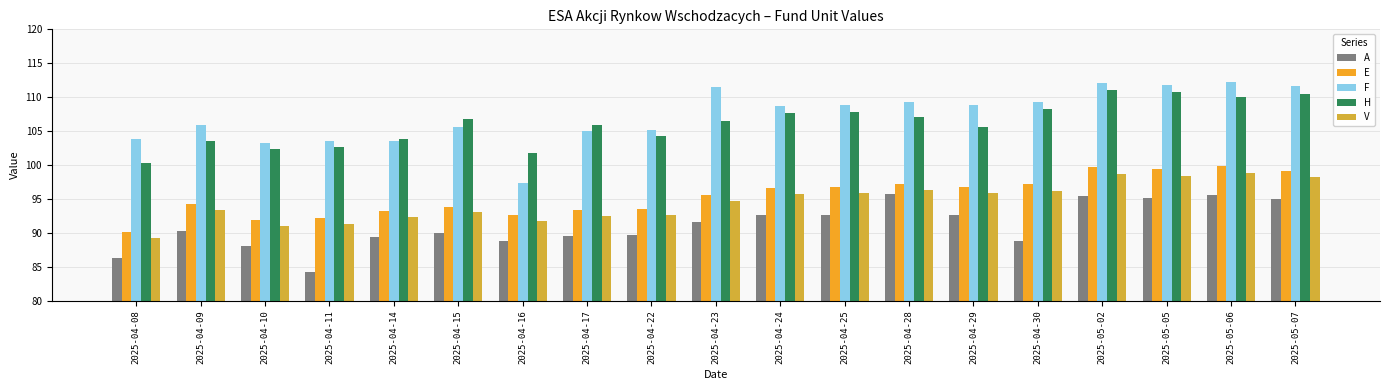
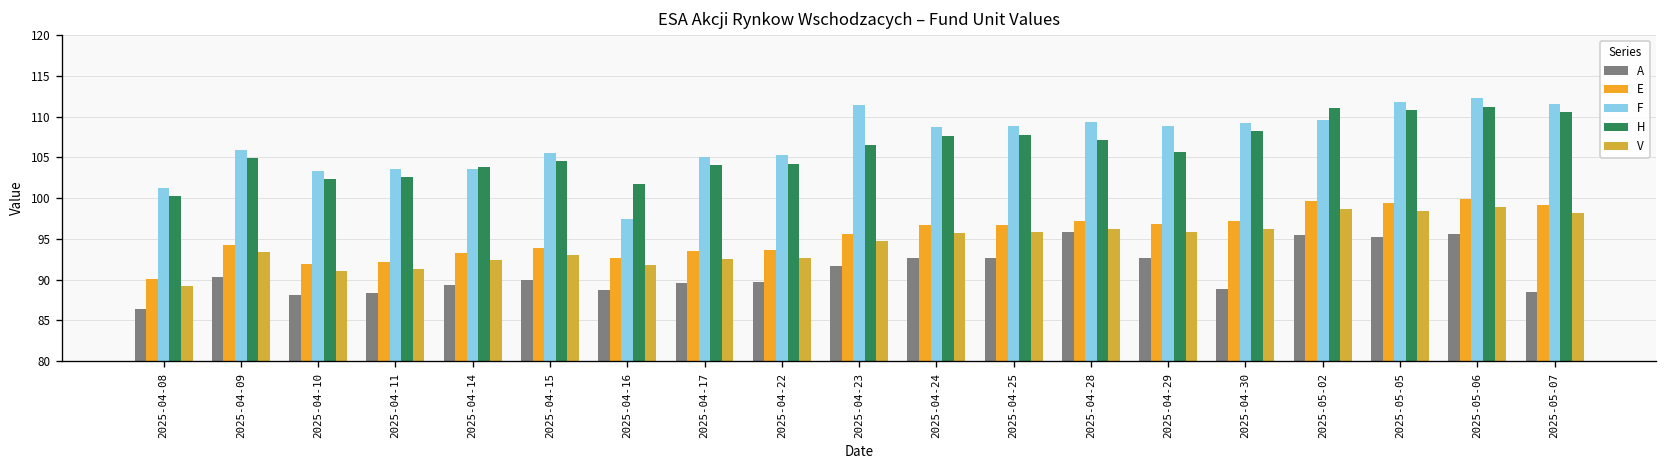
  {
    "A": {
      "2025-04-08": 86,
      "2025-04-09": 90,
      "2025-04-10": 88,
-     "2025-04-11": 84,
+     "2025-04-11": 88,
      "2025-04-14": 89,
      "2025-04-15": 90,
      "2025-04-16": 89,
      "2025-04-17": 90,
      "2025-04-22": 90,
      "2025-04-23": 92,
      "2025-04-24": 93,
      "2025-04-25": 93,
      "2025-04-28": 96,
      "2025-04-29": 93,
      "2025-04-30": 89,
      "2025-05-02": 95,
      "2025-05-05": 95,
      "2025-05-06": 96,
-     "2025-05-07": 95
+     "2025-05-07": 88
    },
    "F": {
-     "2025-04-08": 104,
+     "2025-04-08": 101,
      "2025-04-09": 106,
      "2025-04-10": 103,
      "2025-04-11": 104,
      "2025-04-14": 104,
      "2025-04-15": 106,
      "2025-04-16": 97,
      "2025-04-17": 105,
      "2025-04-22": 105,
      "2025-04-23": 111,
      "2025-04-24": 109,
      "2025-04-25": 109,
      "2025-04-28": 109,
      "2025-04-29": 109,
      "2025-04-30": 109,
-     "2025-05-02": 112,
+     "2025-05-02": 110,
      "2025-05-05": 112,
      "2025-05-06": 112,
      "2025-05-07": 112
    },
    "H": {
      "2025-04-08": 100,
-     "2025-04-09": 104,
+     "2025-04-09": 105,
      "2025-04-10": 102,
      "2025-04-11": 103,
      "2025-04-14": 104,
-     "2025-04-15": 107,
+     "2025-04-15": 105,
      "2025-04-16": 102,
-     "2025-04-17": 106,
+     "2025-04-17": 104,
      "2025-04-22": 104,
      "2025-04-23": 107,
      "2025-04-24": 108,
      "2025-04-25": 108,
      "2025-04-28": 107,
      "2025-04-29": 106,
      "2025-04-30": 108,
      "2025-05-02": 111,
      "2025-05-05": 111,
-     "2025-05-06": 110,
+     "2025-05-06": 111,
      "2025-05-07": 111
    }
  }
